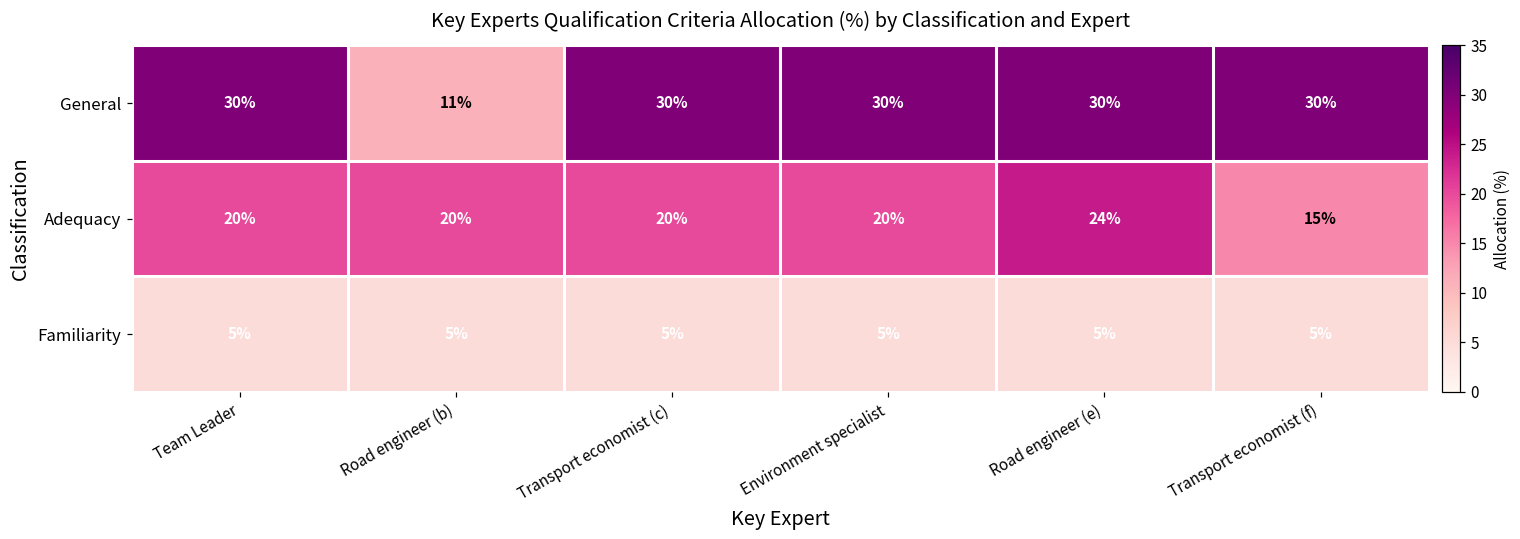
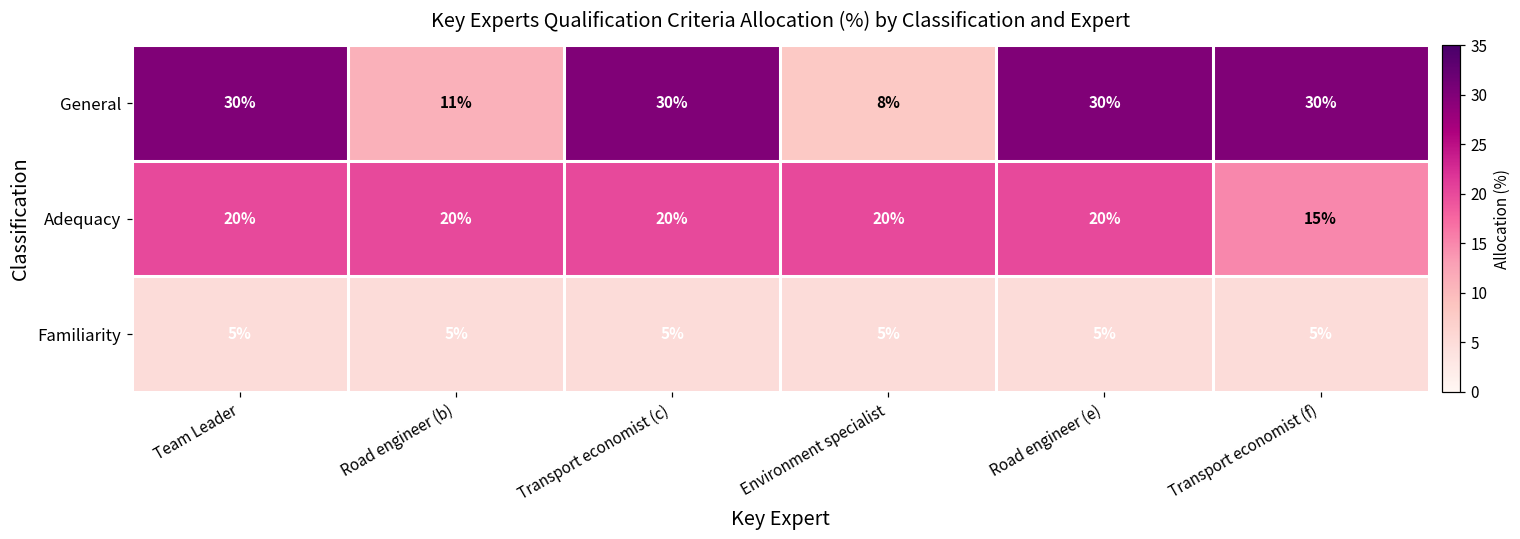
  {
    "General": {
      "Team Leader": "30%",
      "Road engineer (b)": "11%",
      "Transport economist (c)": "30%",
-     "Environment specialist": "30%",
+     "Environment specialist": "8%",
      "Road engineer (e)": "30%",
      "Transport economist (f)": "30%"
    },
    "Adequacy": {
      "Team Leader": "20%",
      "Road engineer (b)": "20%",
      "Transport economist (c)": "20%",
      "Environment specialist": "20%",
-     "Road engineer (e)": "24%",
+     "Road engineer (e)": "20%",
      "Transport economist (f)": "15%"
    }
  }
